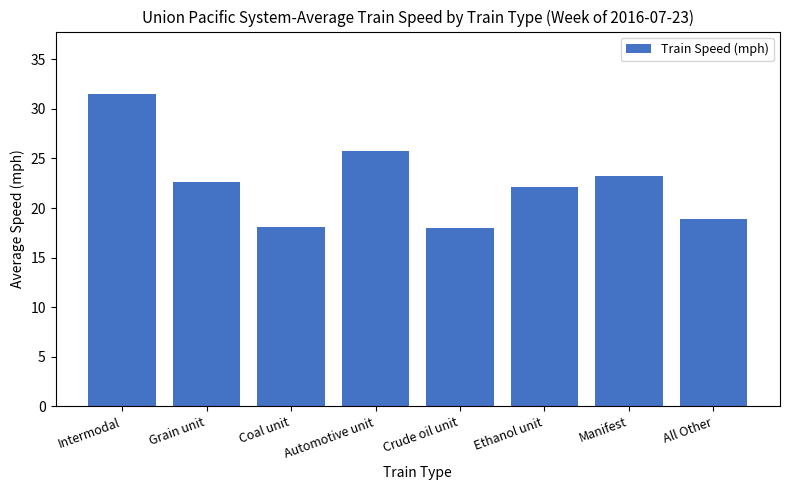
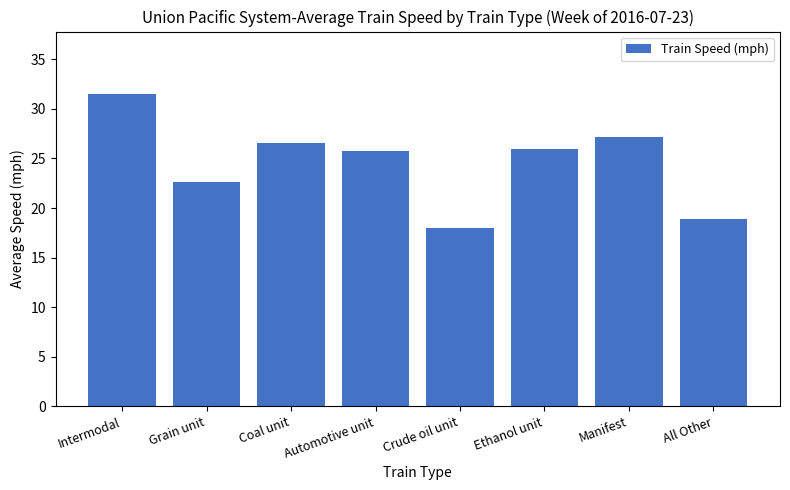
  {
    "Intermodal": 32,
    "Grain unit": 23,
-   "Coal unit": 18,
+   "Coal unit": 27,
    "Automotive unit": 26,
    "Crude oil unit": 18,
-   "Ethanol unit": 22,
-   "Manifest": 23,
+   "Ethanol unit": 26,
+   "Manifest": 27,
    "All Other": 19
  }
